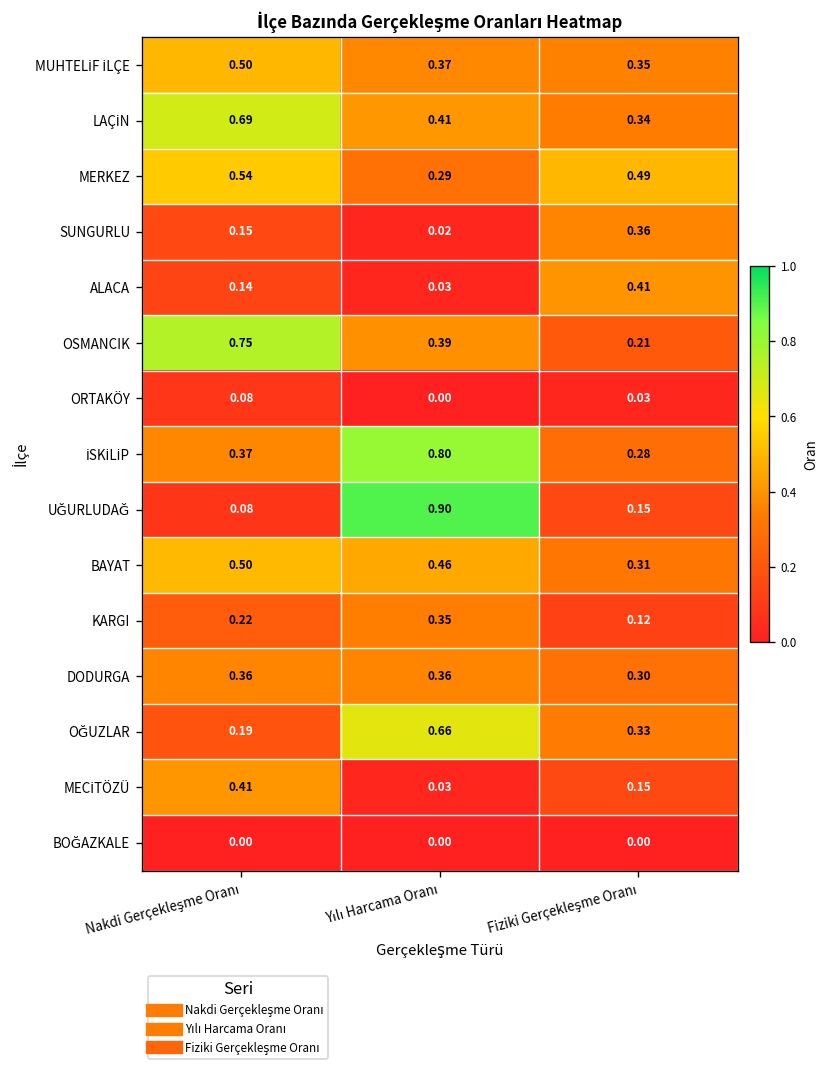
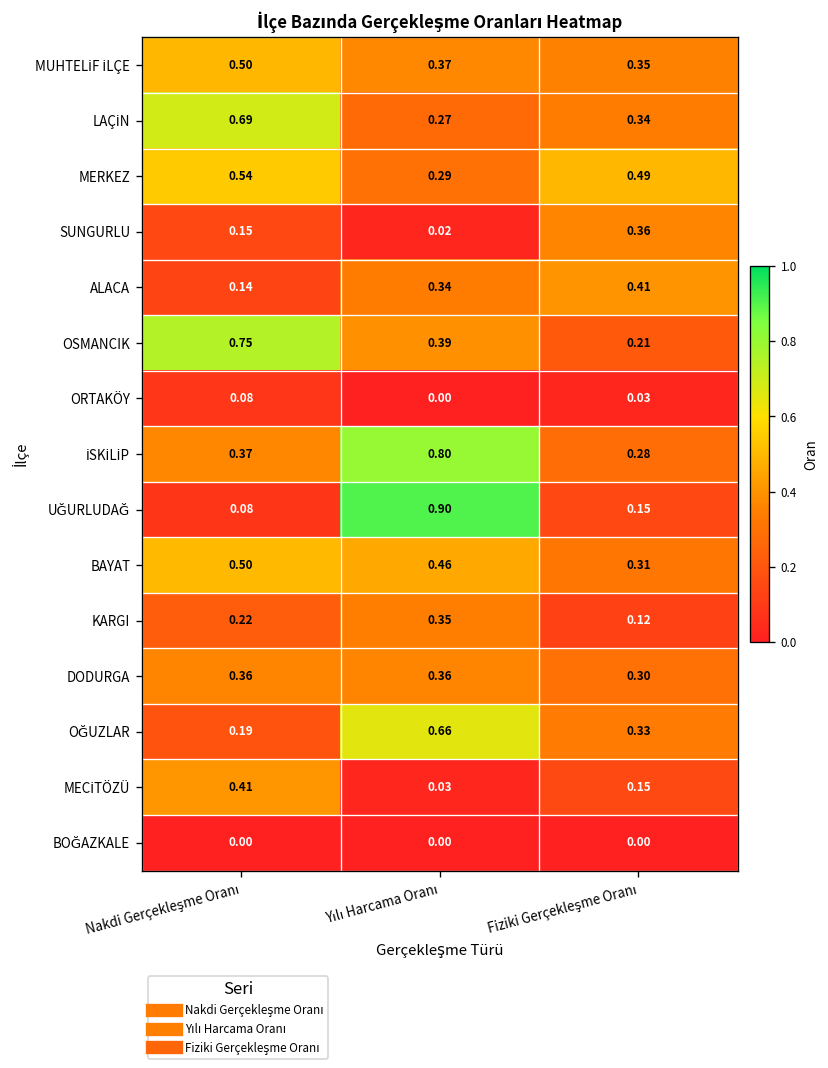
  {
    "MUHTELİF İLÇE": {
      "Nakdi Gerçekleşme Oranı": 0.50,
      "Yılı Harcama Oranı": 0.37,
      "Fiziki Gerçekleşme Oranı": 0.35
    },
    "LAÇİN": {
      "Nakdi Gerçekleşme Oranı": 0.69,
-     "Yılı Harcama Oranı": 0.41,
+     "Yılı Harcama Oranı": 0.27,
      "Fiziki Gerçekleşme Oranı": 0.34
    },
    "MERKEZ": {
      "Nakdi Gerçekleşme Oranı": 0.54,
      "Yılı Harcama Oranı": 0.29,
      "Fiziki Gerçekleşme Oranı": 0.49
    },
    "SUNGURLU": {
      "Nakdi Gerçekleşme Oranı": 0.15,
      "Yılı Harcama Oranı": 0.02,
      "Fiziki Gerçekleşme Oranı": 0.36
    },
    "ALACA": {
      "Nakdi Gerçekleşme Oranı": 0.14,
-     "Yılı Harcama Oranı": 0.03,
+     "Yılı Harcama Oranı": 0.34,
      "Fiziki Gerçekleşme Oranı": 0.41
    },
    "OSMANCIK": {
      "Nakdi Gerçekleşme Oranı": 0.75,
      "Yılı Harcama Oranı": 0.39,
      "Fiziki Gerçekleşme Oranı": 0.21
    },
    "ORTAKÖY": {
      "Nakdi Gerçekleşme Oranı": 0.08,
      "Yılı Harcama Oranı": 0.00,
      "Fiziki Gerçekleşme Oranı": 0.03
    },
    "İSKİLİP": {
      "Nakdi Gerçekleşme Oranı": 0.37,
      "Yılı Harcama Oranı": 0.80,
      "Fiziki Gerçekleşme Oranı": 0.28
    },
    "UĞURLUDAĞ": {
      "Nakdi Gerçekleşme Oranı": 0.08,
      "Yılı Harcama Oranı": 0.90,
      "Fiziki Gerçekleşme Oranı": 0.15
    },
    "BAYAT": {
      "Nakdi Gerçekleşme Oranı": 0.50,
      "Yılı Harcama Oranı": 0.46,
      "Fiziki Gerçekleşme Oranı": 0.31
    },
    "KARGI": {
      "Nakdi Gerçekleşme Oranı": 0.22,
      "Yılı Harcama Oranı": 0.35,
      "Fiziki Gerçekleşme Oranı": 0.12
    },
    "DODURGA": {
      "Nakdi Gerçekleşme Oranı": 0.36,
      "Yılı Harcama Oranı": 0.36,
      "Fiziki Gerçekleşme Oranı": 0.30
    },
    "OĞUZLAR": {
      "Nakdi Gerçekleşme Oranı": 0.19,
      "Yılı Harcama Oranı": 0.66,
      "Fiziki Gerçekleşme Oranı": 0.33
    },
    "MECİTÖZÜ": {
      "Nakdi Gerçekleşme Oranı": 0.41,
      "Yılı Harcama Oranı": 0.03,
      "Fiziki Gerçekleşme Oranı": 0.15
    },
    "BOĞAZKALE": {
      "Nakdi Gerçekleşme Oranı": 0.00,
      "Yılı Harcama Oranı": 0.00,
      "Fiziki Gerçekleşme Oranı": 0.00
    }
  }
